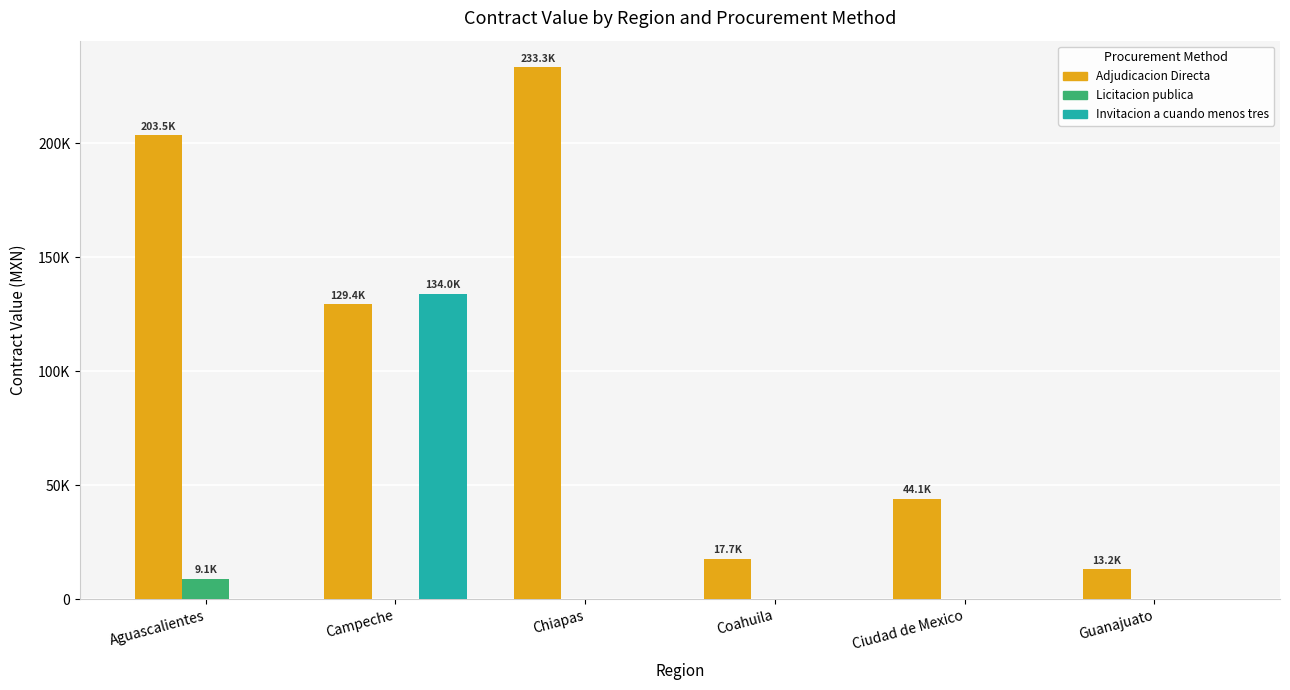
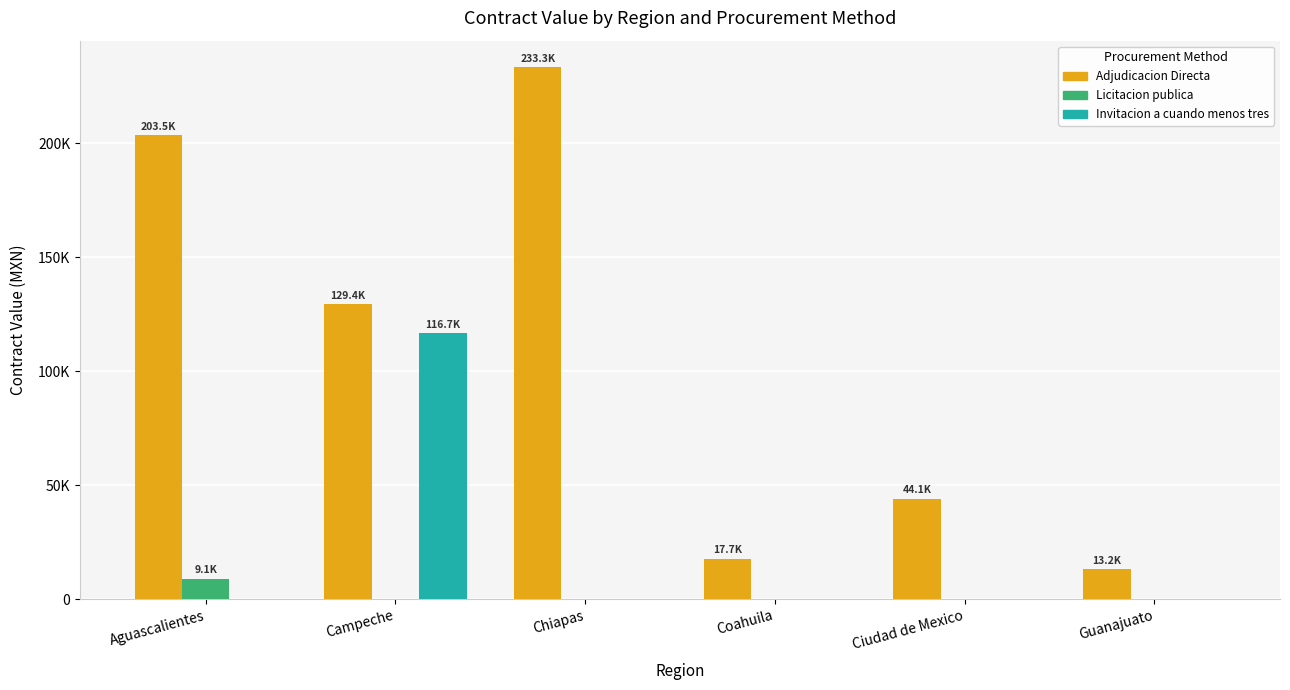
  {
    "Adjudicacion Directa": {
      "Aguascalientes": "203.5K",
      "Campeche": "129.4K",
      "Chiapas": "233.3K",
      "Coahuila": "17.7K",
      "Ciudad de Mexico": "44.1K",
      "Guanajuato": "13.2K"
    },
    "Licitacion publica": {
      "Aguascalientes": "9.1K"
    },
    "Invitacion a cuando menos tres": {
-     "Campeche": "134.0K"
+     "Campeche": "116.7K"
    }
  }
